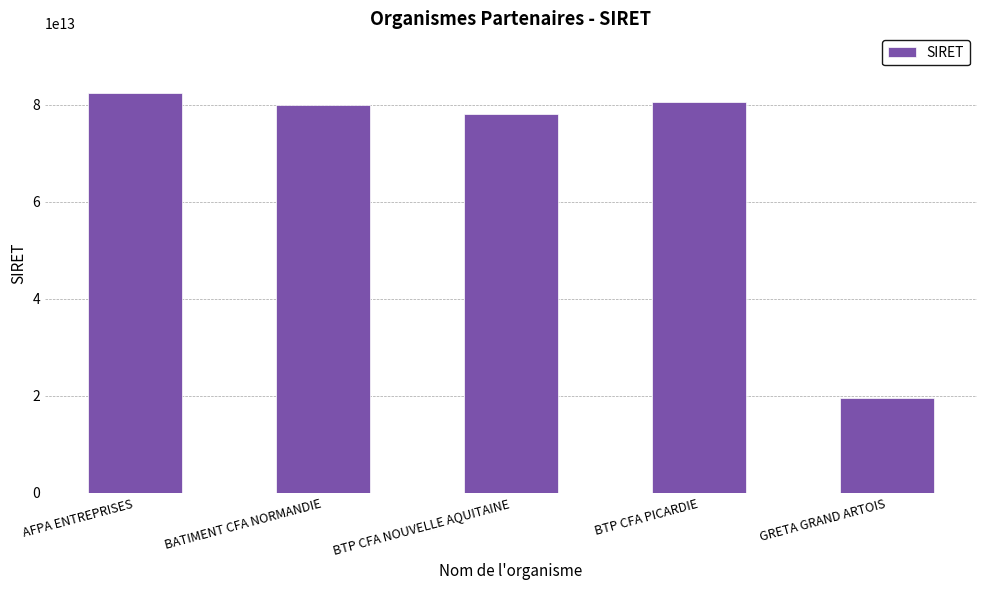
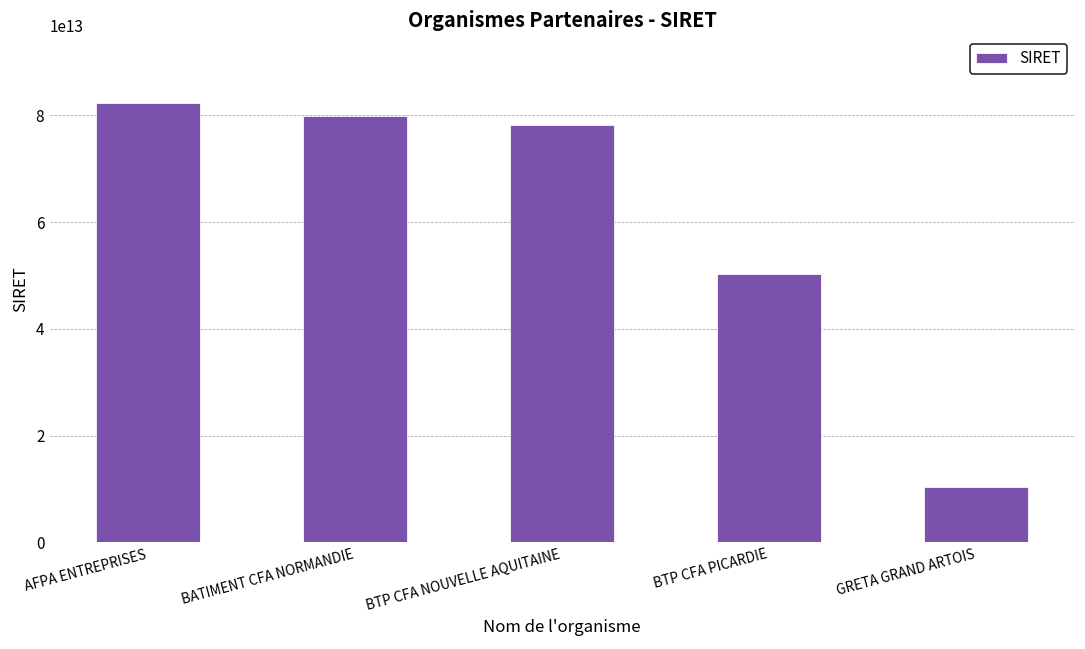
  {
    "AFPA ENTREPRISES": 82000000000000,
    "BATIMENT CFA NORMANDIE": 80000000000000,
    "BTP CFA NOUVELLE AQUITAINE": 78000000000000,
-   "BTP CFA PICARDIE": 81000000000000,
-   "GRETA GRAND ARTOIS": 20000000000000
+   "BTP CFA PICARDIE": 50000000000000,
+   "GRETA GRAND ARTOIS": 10000000000000
  }
